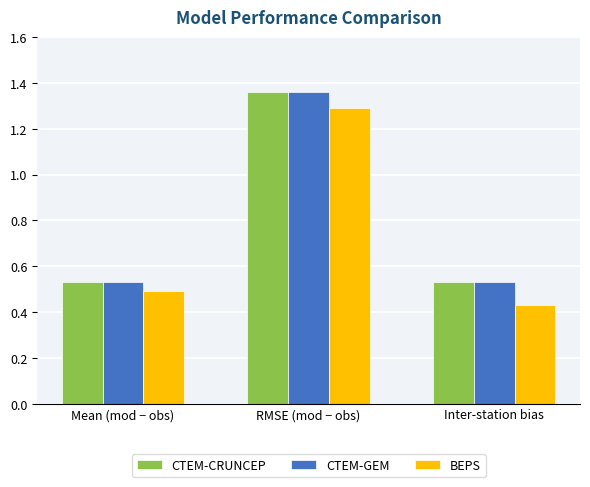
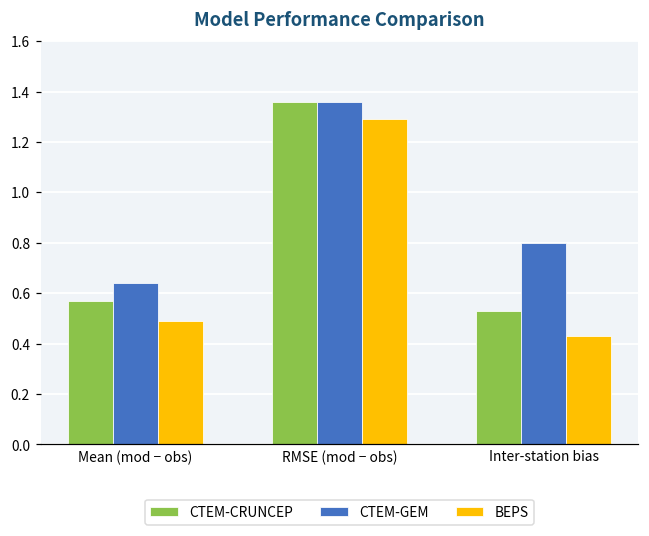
  {
    "CTEM-CRUNCEP": {
-     "Mean (mod − obs)": 0.53,
+     "Mean (mod − obs)": 0.57,
      "RMSE (mod − obs)": 1.36,
      "Inter-station bias": 0.53
    },
    "CTEM-GEM": {
-     "Mean (mod − obs)": 0.53,
+     "Mean (mod − obs)": 0.64,
      "RMSE (mod − obs)": 1.36,
-     "Inter-station bias": 0.53
+     "Inter-station bias": 0.80
    },
    "BEPS": {
      "Mean (mod − obs)": 0.49,
      "RMSE (mod − obs)": 1.29,
      "Inter-station bias": 0.43
    }
  }
